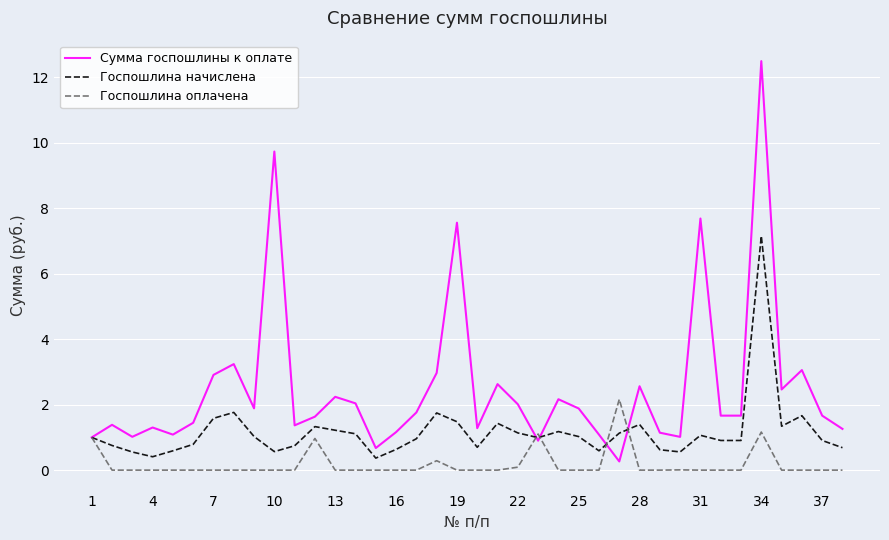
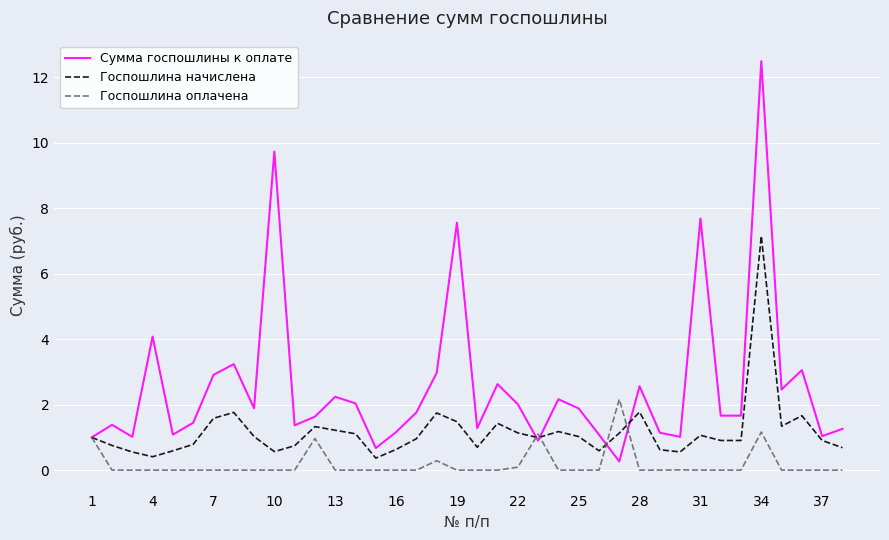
  {
    "Сумма госпошлины к оплате": {
-     "4": 1.3,
+     "4": 4.1,
      "7": 2.9,
      "10": 9.7,
      "13": 2.2,
      "16": 1.2,
      "19": 7.6,
      "22": 2.0,
      "25": 1.9,
      "28": 2.6,
      "31": 7.7,
      "34": 12.5,
-     "37": 1.7
+     "37": 1.0
    },
    "Госпошлина начислена": {
      "4": 0.4,
      "7": 1.6,
      "10": 0.6,
      "13": 1.2,
      "16": 0.6,
      "19": 1.5,
      "22": 1.1,
      "25": 1.0,
-     "28": 1.4,
+     "28": 1.8,
      "31": 1.1,
      "34": 7.2,
      "37": 0.9
    },
    "Госпошлина оплачена": {
      "4": 0.0,
      "7": 0.0,
      "10": 0.0,
      "13": 0.0,
      "16": 0.0,
      "19": 0.0,
      "22": 0.1,
      "25": 0.0,
      "28": 0.0,
      "31": 0.0,
      "34": 1.2,
      "37": 0.0
    }
  }
